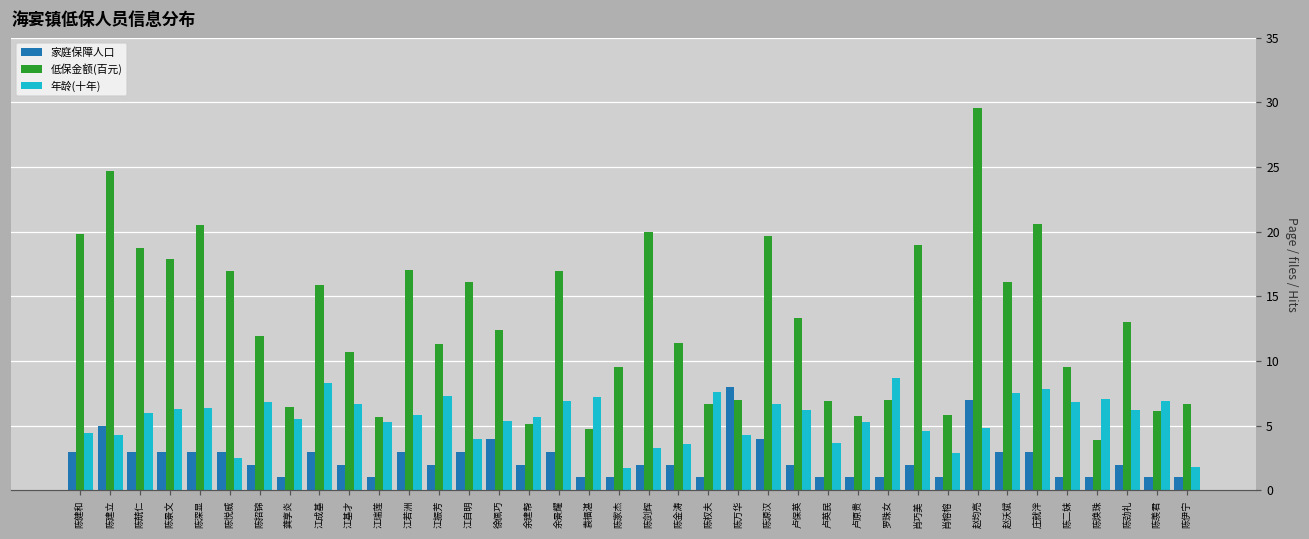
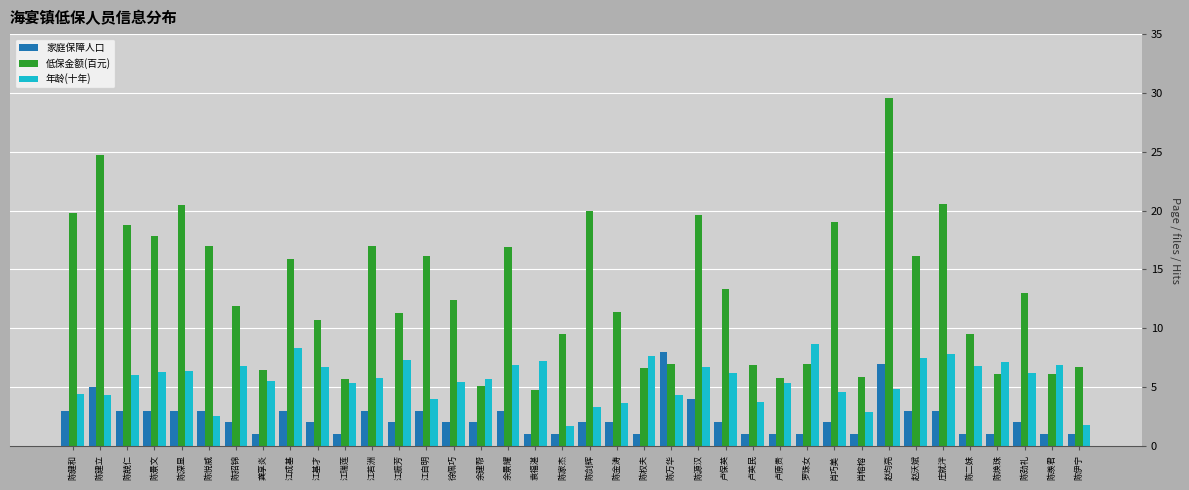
  {
    "家庭保障人口": {
      "陈健和": 3,
      "陈建立": 5,
      "陈兢仁": 3,
      "陈景文": 3,
      "陈深显": 3,
      "陈悦威": 3,
      "陈招锦": 2,
      "龚享炎": 1,
      "江成基": 3,
      "江基才": 2,
      "江瑞莲": 1,
      "江若洲": 3,
      "江振芳": 2,
      "江自明": 3,
-     "徐佩巧": 4,
+     "徐佩巧": 2,
      "余建帮": 2,
      "余景耀": 3,
      "袁福湛": 1,
      "陈家杰": 1,
      "陈剑辉": 2,
      "陈金涛": 2,
      "陈权夫": 1,
      "陈万华": 8,
      "陈源汉": 4,
      "卢保英": 2,
      "卢英民": 1,
      "卢原贵": 1,
      "罗珠女": 1,
      "肖巧美": 2,
      "肖榕榕": 1,
      "赵均亮": 7,
      "赵沃斌": 3,
      "庄就泮": 3,
      "陈二妹": 1,
      "陈焕珠": 1,
      "陈劲礼": 2,
      "陈羡君": 1,
      "陈伊宁": 1
    },
    "低保金额(百元)": {
      "陈健和": 19.8,
      "陈建立": 24.7,
      "陈兢仁": 18.8,
      "陈景文": 17.9,
      "陈深显": 20.5,
      "陈悦威": 17.0,
      "陈招锦": 11.9,
      "龚享炎": 6.5,
      "江成基": 15.9,
      "江基才": 10.7,
      "江瑞莲": 5.7,
      "江若洲": 17.0,
      "江振芳": 11.3,
      "江自明": 16.1,
      "徐佩巧": 12.4,
      "余建帮": 5.1,
      "余景耀": 16.9,
      "袁福湛": 4.8,
      "陈家杰": 9.5,
      "陈剑辉": 20.0,
      "陈金涛": 11.4,
      "陈权夫": 6.7,
      "陈万华": 7.0,
      "陈源汉": 19.7,
      "卢保英": 13.3,
      "卢英民": 6.9,
      "卢原贵": 5.8,
      "罗珠女": 7.0,
      "肖巧美": 19.0,
      "肖榕榕": 5.8,
      "赵均亮": 29.6,
      "赵沃斌": 16.1,
      "庄就泮": 20.6,
      "陈二妹": 9.5,
-     "陈焕珠": 3.9,
+     "陈焕珠": 6.1,
      "陈劲礼": 13.0,
      "陈羡君": 6.1,
      "陈伊宁": 6.7
    },
    "年龄(十年)": {
      "陈健和": 4.4,
      "陈建立": 4.3,
      "陈兢仁": 6.0,
      "陈景文": 6.3,
      "陈深显": 6.4,
      "陈悦威": 2.5,
      "陈招锦": 6.8,
      "龚享炎": 5.5,
      "江成基": 8.3,
      "江基才": 6.7,
      "江瑞莲": 5.3,
      "江若洲": 5.8,
      "江振芳": 7.3,
      "江自明": 4.0,
      "徐佩巧": 5.4,
      "余建帮": 5.7,
      "余景耀": 6.9,
      "袁福湛": 7.2,
      "陈家杰": 1.7,
      "陈剑辉": 3.3,
      "陈金涛": 3.6,
      "陈权夫": 7.6,
      "陈万华": 4.3,
      "陈源汉": 6.7,
      "卢保英": 6.2,
      "卢英民": 3.7,
      "卢原贵": 5.3,
      "罗珠女": 8.7,
      "肖巧美": 4.6,
      "肖榕榕": 2.9,
      "赵均亮": 4.8,
      "赵沃斌": 7.5,
      "庄就泮": 7.8,
      "陈二妹": 6.8,
      "陈焕珠": 7.1,
      "陈劲礼": 6.2,
      "陈羡君": 6.9,
      "陈伊宁": 1.8
    }
  }
